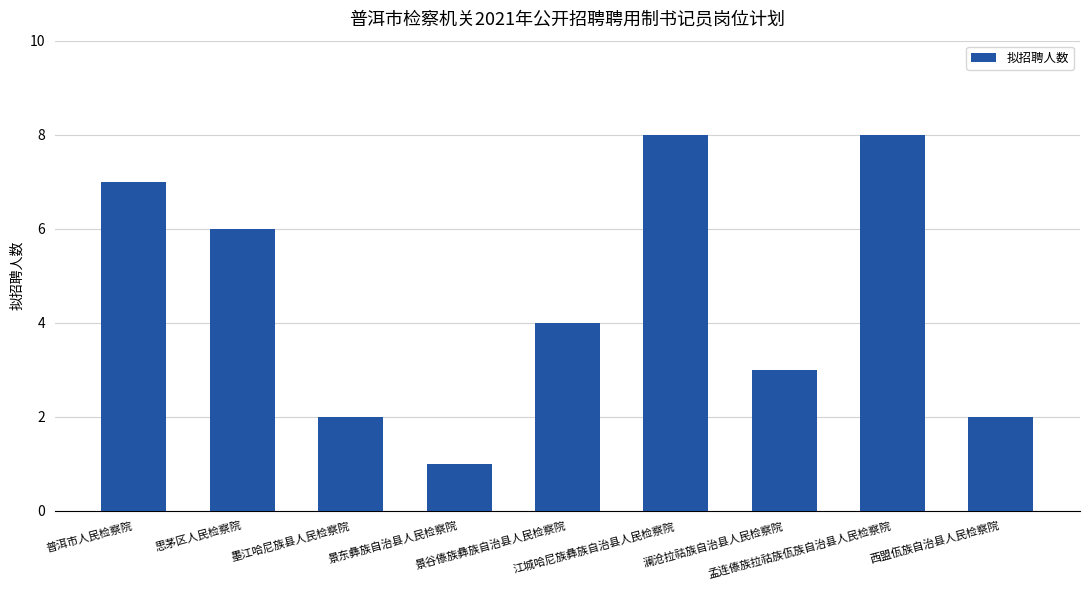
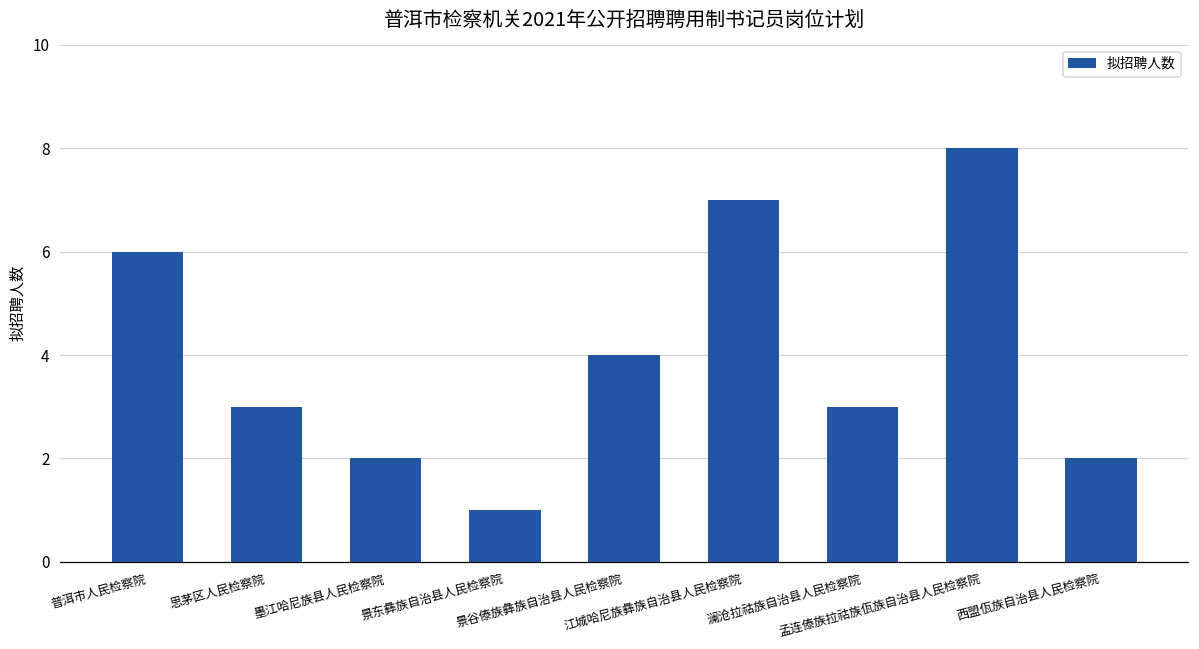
  {
-   "普洱市人民检察院": 7,
-   "思茅区人民检察院": 6,
+   "普洱市人民检察院": 6,
+   "思茅区人民检察院": 3,
    "墨江哈尼族县人民检察院": 2,
    "景东彝族自治县人民检察院": 1,
    "景谷傣族彝族自治县人民检察院": 4,
-   "江城哈尼族彝族自治县人民检察院": 8,
+   "江城哈尼族彝族自治县人民检察院": 7,
    "澜沧拉祜族自治县人民检察院": 3,
    "孟连傣族拉祜族佤族自治县人民检察院": 8,
    "西盟佤族自治县人民检察院": 2
  }
